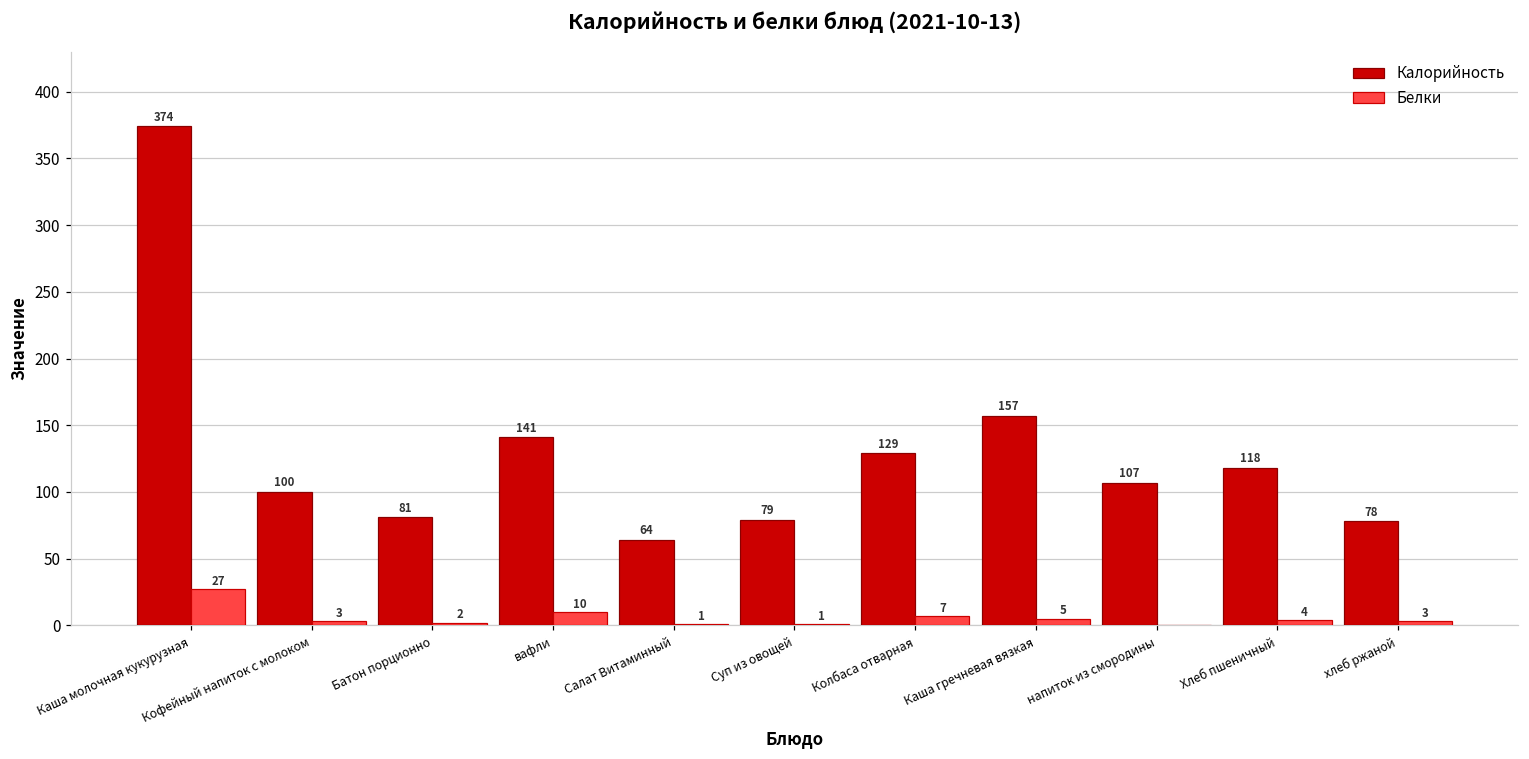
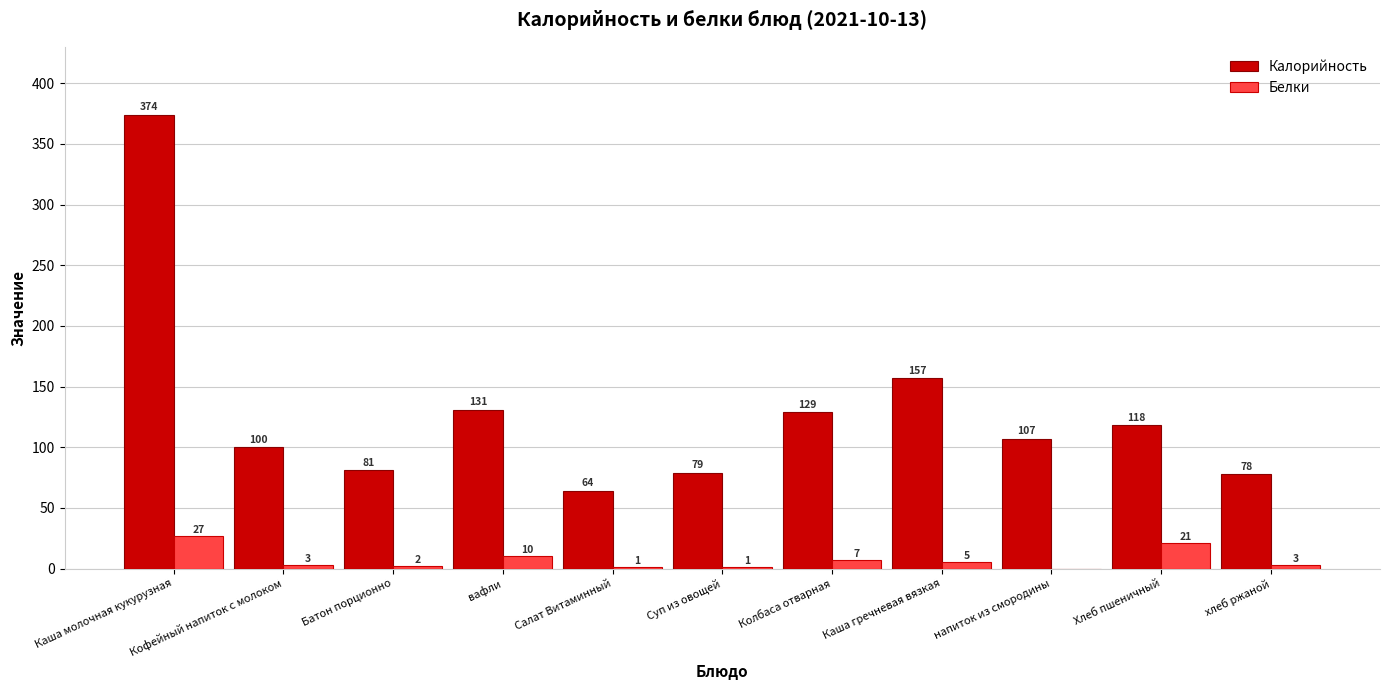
  {
    "Калорийность": {
      "Каша молочная кукурузная": 374,
      "Кофейный напиток с молоком": 100,
      "Батон порционно": 81,
-     "вафли": 141,
+     "вафли": 131,
      "Салат Витаминный": 64,
      "Суп из овощей": 79,
      "Колбаса отварная": 129,
      "Каша гречневая вязкая": 157,
      "напиток из смородины": 107,
      "Хлеб пшеничный": 118,
      "хлеб ржаной": 78
    },
    "Белки": {
      "Каша молочная кукурузная": 27,
      "Кофейный напиток с молоком": 3,
      "Батон порционно": 2,
      "вафли": 10,
      "Салат Витаминный": 1,
      "Суп из овощей": 1,
      "Колбаса отварная": 7,
      "Каша гречневая вязкая": 5,
-     "Хлеб пшеничный": 4,
+     "Хлеб пшеничный": 21,
      "хлеб ржаной": 3
    }
  }
